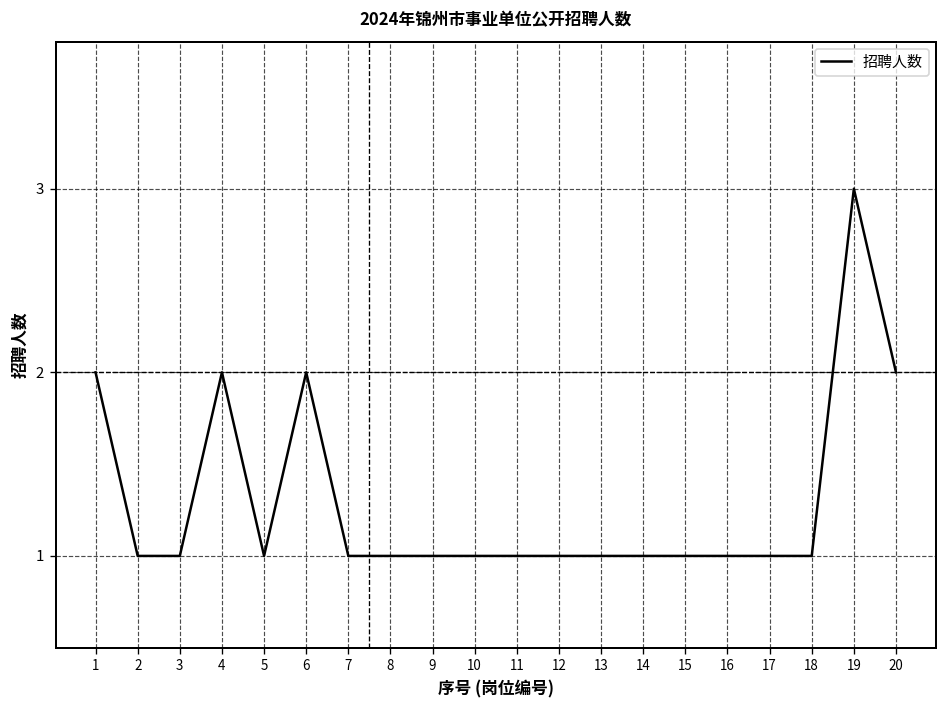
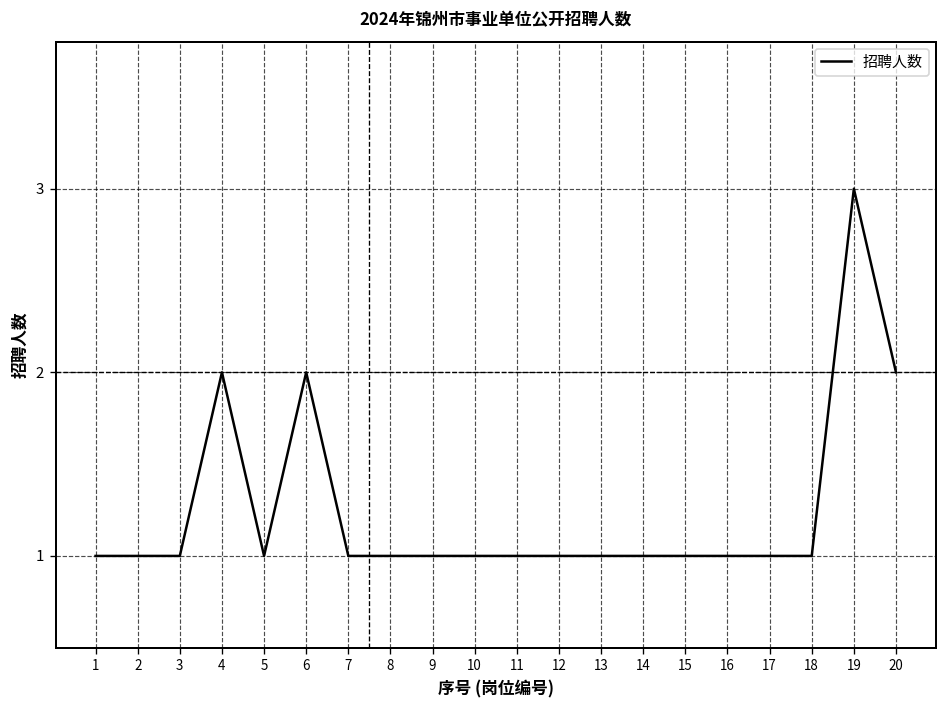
  {
-   "1": 2,
+   "1": 1,
    "2": 1,
    "3": 1,
    "4": 2,
    "5": 1,
    "6": 2,
    "7": 1,
    "8": 1,
    "9": 1,
    "10": 1,
    "11": 1,
    "12": 1,
    "13": 1,
    "14": 1,
    "15": 1,
    "16": 1,
    "17": 1,
    "18": 1,
    "19": 3,
    "20": 2
  }
